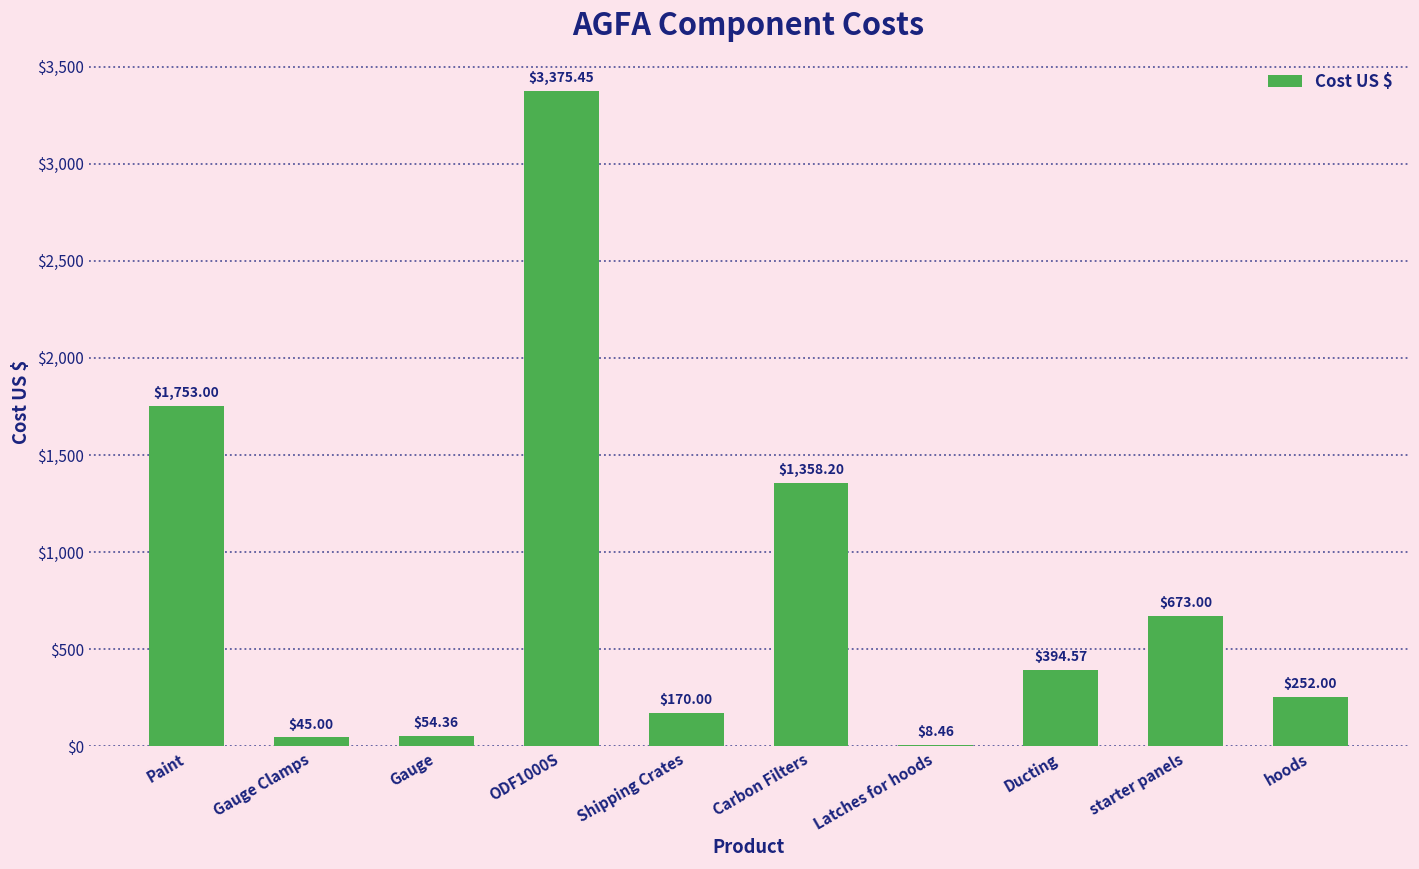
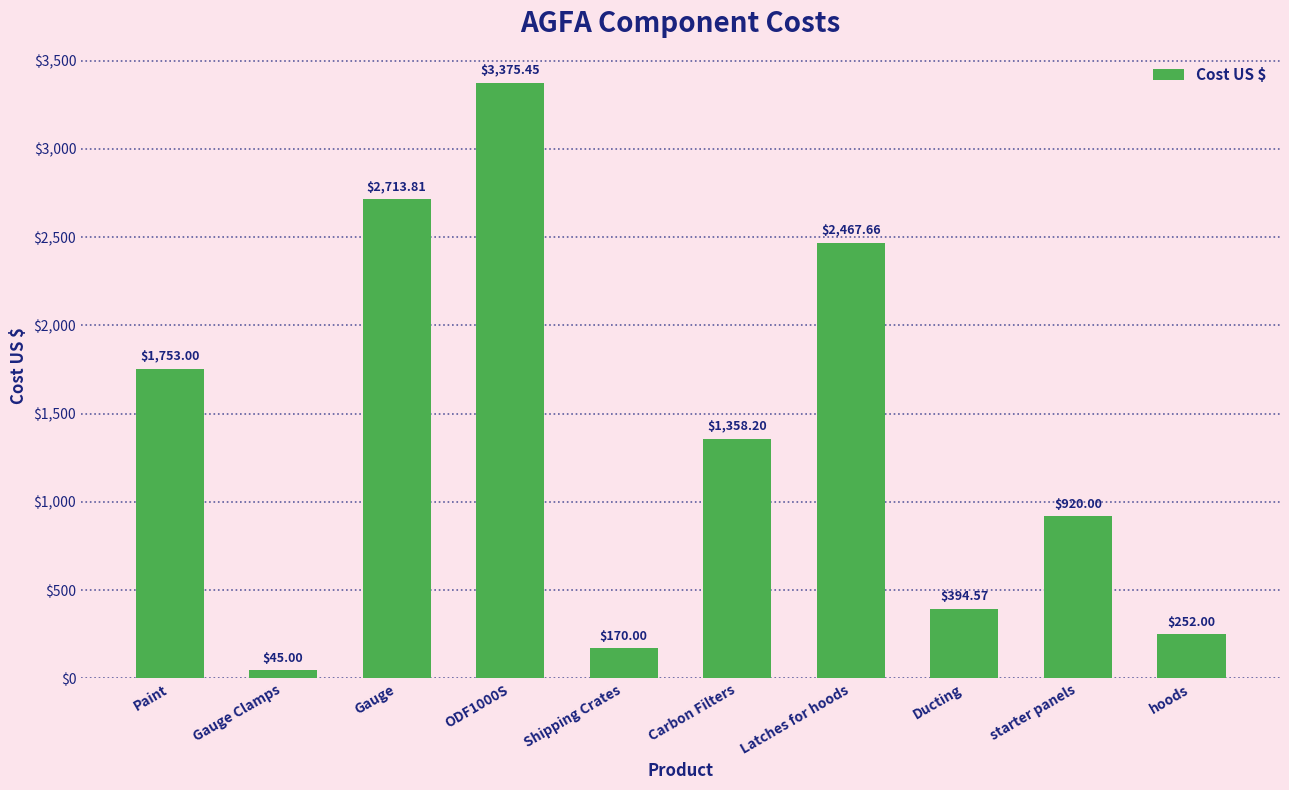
  {
    "Paint": "$1,753.00",
    "Gauge Clamps": "$45.00",
-   "Gauge": "$54.36",
+   "Gauge": "$2,713.81",
    "ODF1000S": "$3,375.45",
    "Shipping Crates": "$170.00",
    "Carbon Filters": "$1,358.20",
-   "Latches for hoods": "$8.46",
+   "Latches for hoods": "$2,467.66",
    "Ducting": "$394.57",
-   "starter panels": "$673.00",
+   "starter panels": "$920.00",
    "hoods": "$252.00"
  }
